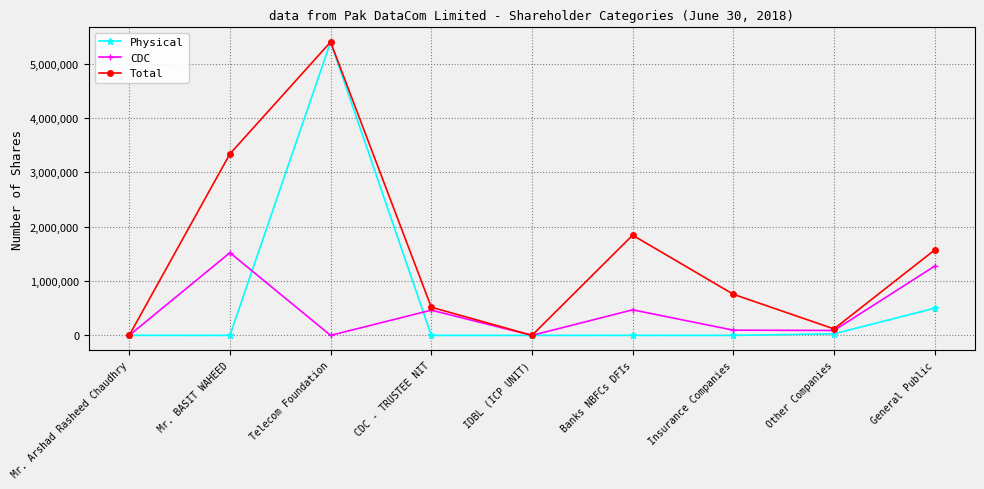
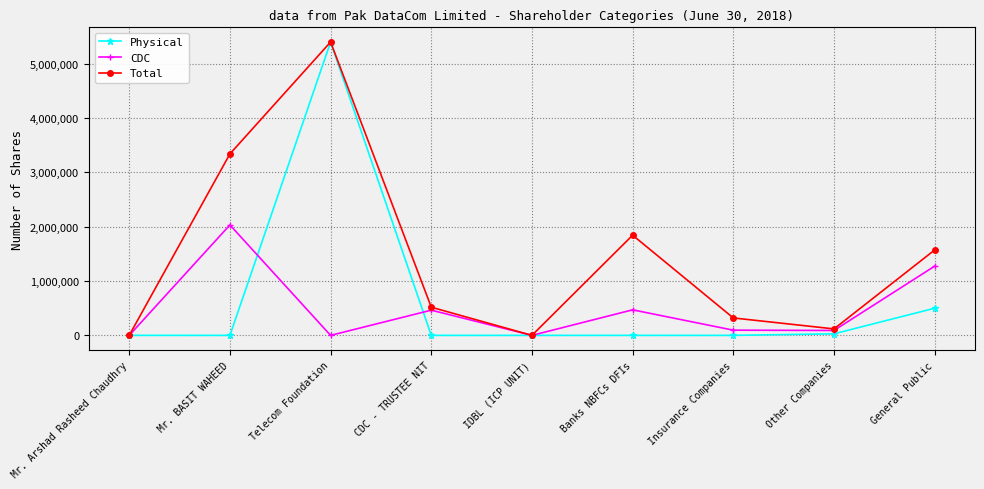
  {
    "Physical": {
      "Mr. BASIT WAHEED": "0",
      "CDC - TRUSTEE NIT": "0",
      "Banks NBFCs DFIs": "0",
      "Insurance Companies": "0",
      "Other Companies": "0",
      "General Public": "500,000"
    },
    "CDC": {
-     "Mr. BASIT WAHEED": "1,500,000",
+     "Mr. BASIT WAHEED": "2,000,000",
      "Telecom Foundation": "0",
      "CDC - TRUSTEE NIT": "500,000",
      "Banks NBFCs DFIs": "500,000",
      "Insurance Companies": "100,000",
      "General Public": "1,300,000"
    },
    "Total": {
      "Mr. BASIT WAHEED": "3,300,000",
      "CDC - TRUSTEE NIT": "500,000",
      "Banks NBFCs DFIs": "1,800,000",
-     "Insurance Companies": "800,000",
+     "Insurance Companies": "300,000",
      "General Public": "1,600,000"
    }
  }
